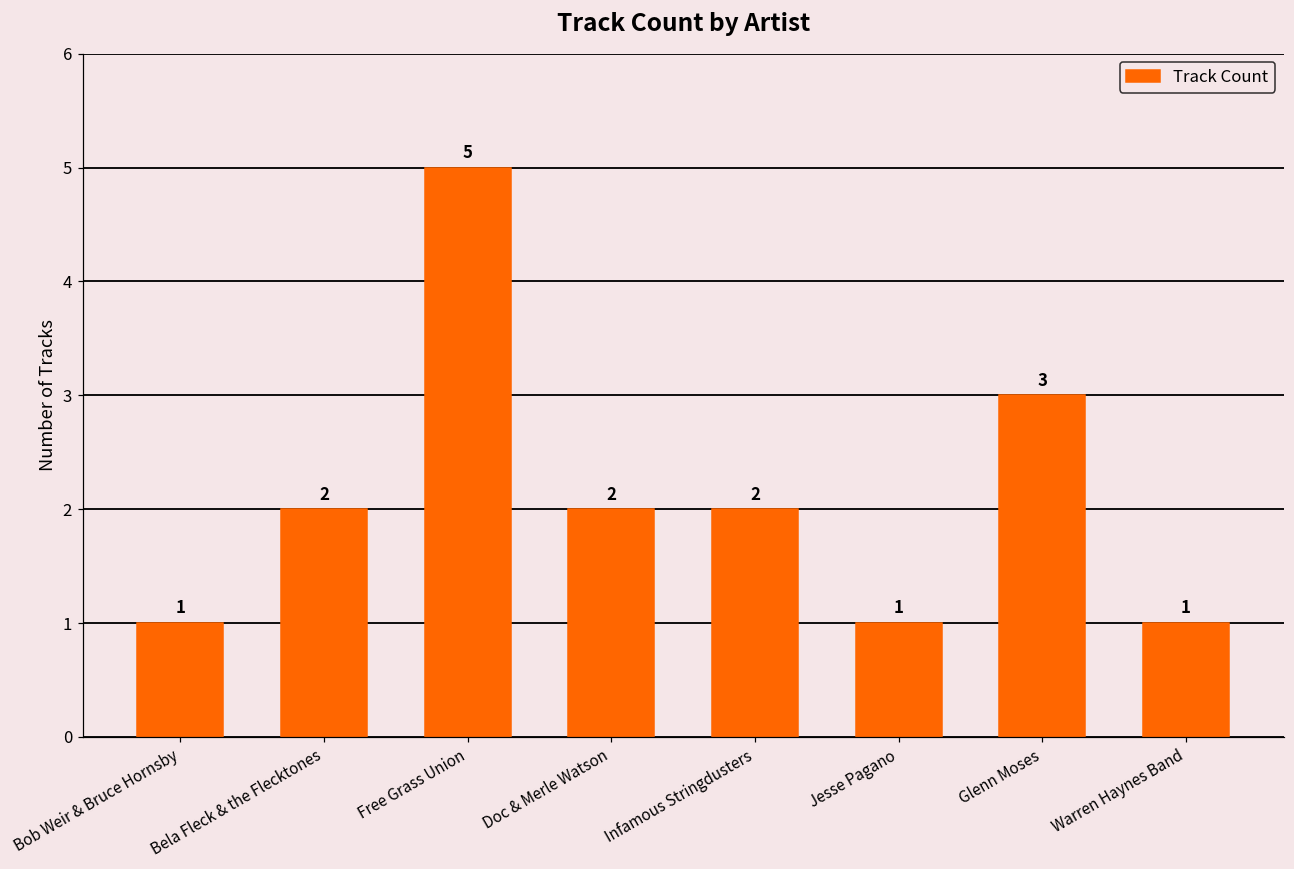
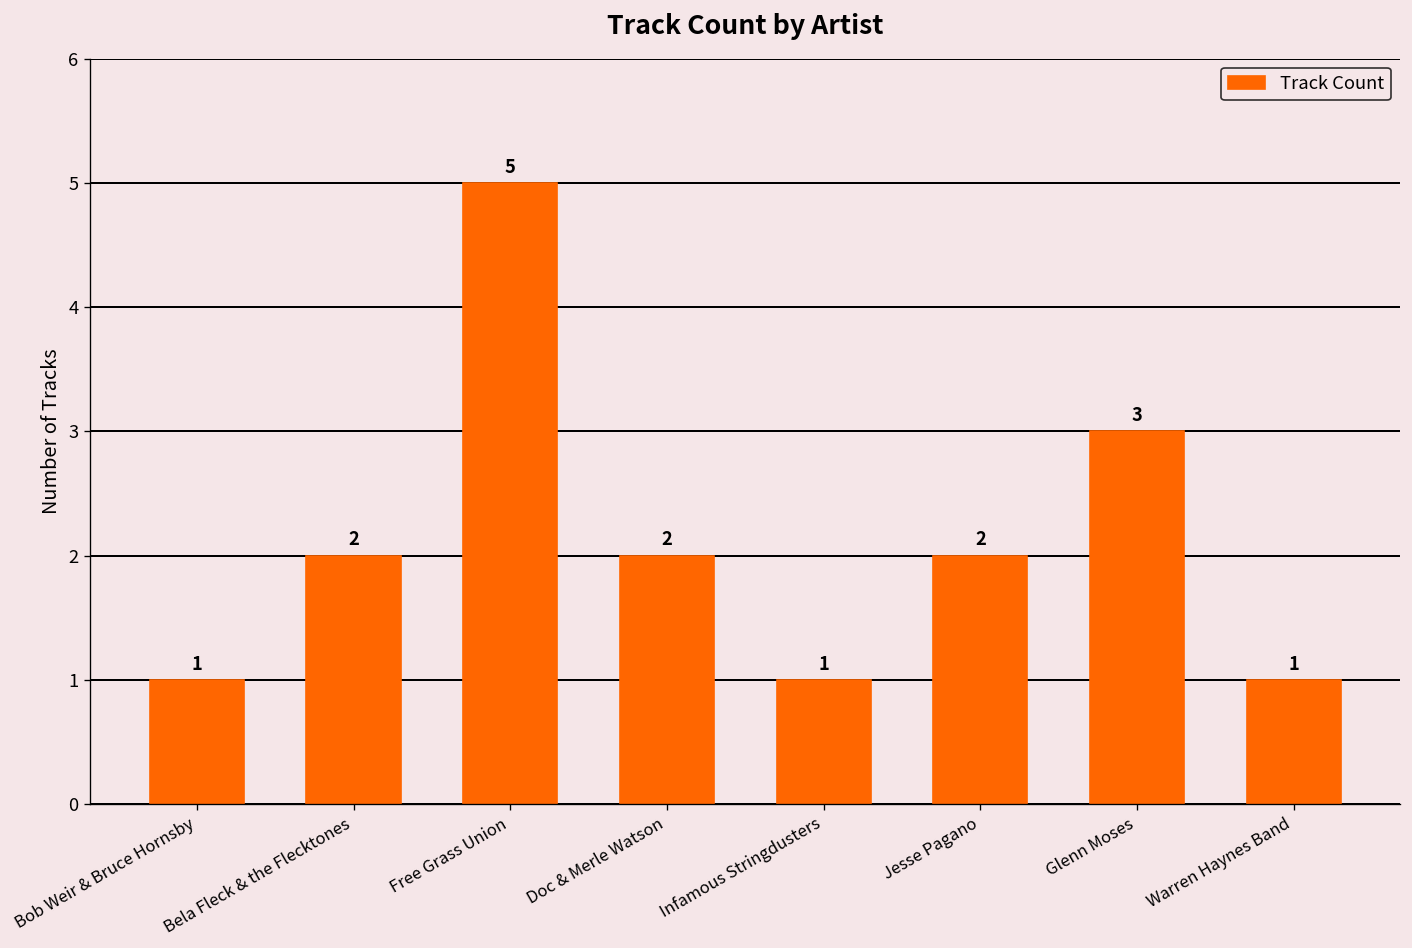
  {
    "Bob Weir & Bruce Hornsby": 1,
    "Bela Fleck & the Flecktones": 2,
    "Free Grass Union": 5,
    "Doc & Merle Watson": 2,
-   "Infamous Stringdusters": 2,
-   "Jesse Pagano": 1,
+   "Infamous Stringdusters": 1,
+   "Jesse Pagano": 2,
    "Glenn Moses": 3,
    "Warren Haynes Band": 1
  }
